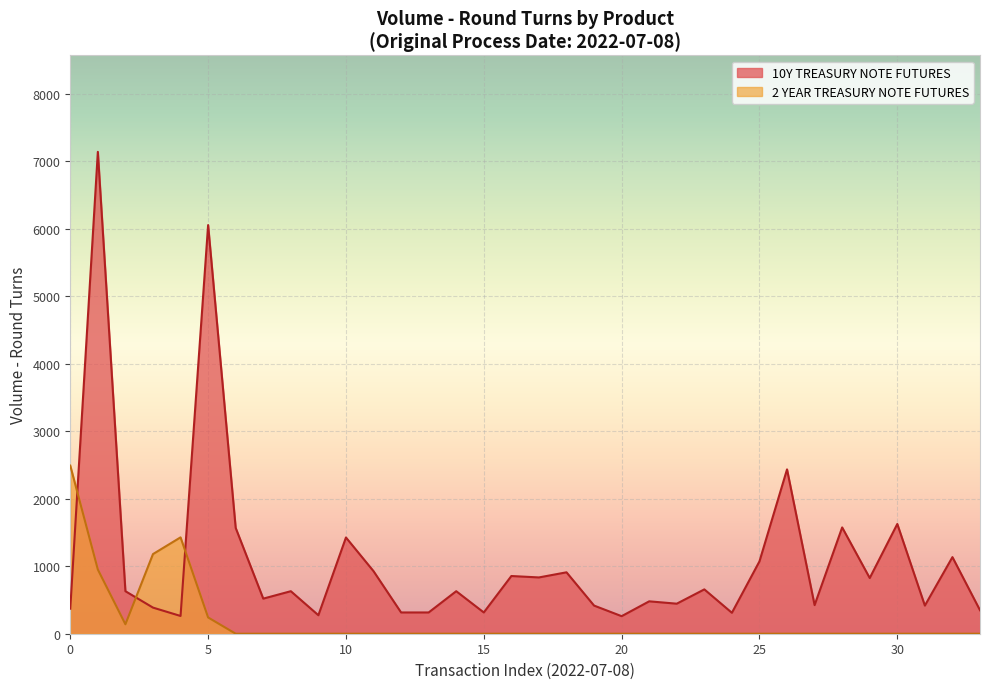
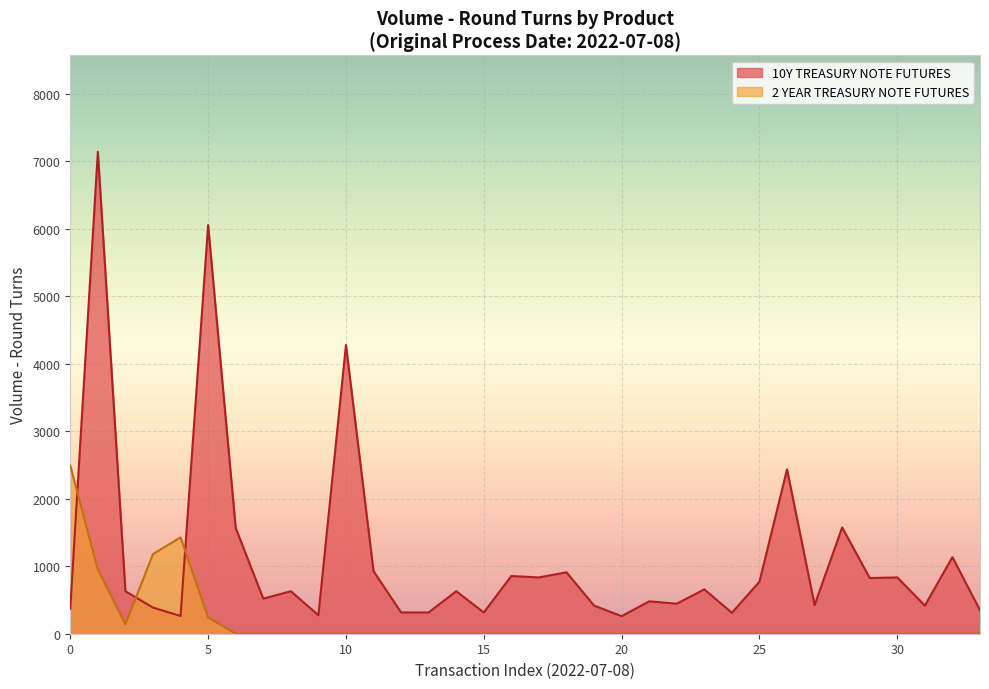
  {
    "10Y TREASURY NOTE FUTURES": {
      "0": 400,
      "5": 6100,
-     "10": 1400,
+     "10": 4300,
      "15": 300,
      "20": 300,
-     "25": 1100,
-     "30": 1600
+     "25": 800,
+     "30": 800
    },
    "2 YEAR TREASURY NOTE FUTURES": {
      "0": 2500,
      "5": 200,
      "10": 0,
      "15": 0,
      "20": 0,
      "25": 0,
      "30": 0
    }
  }
